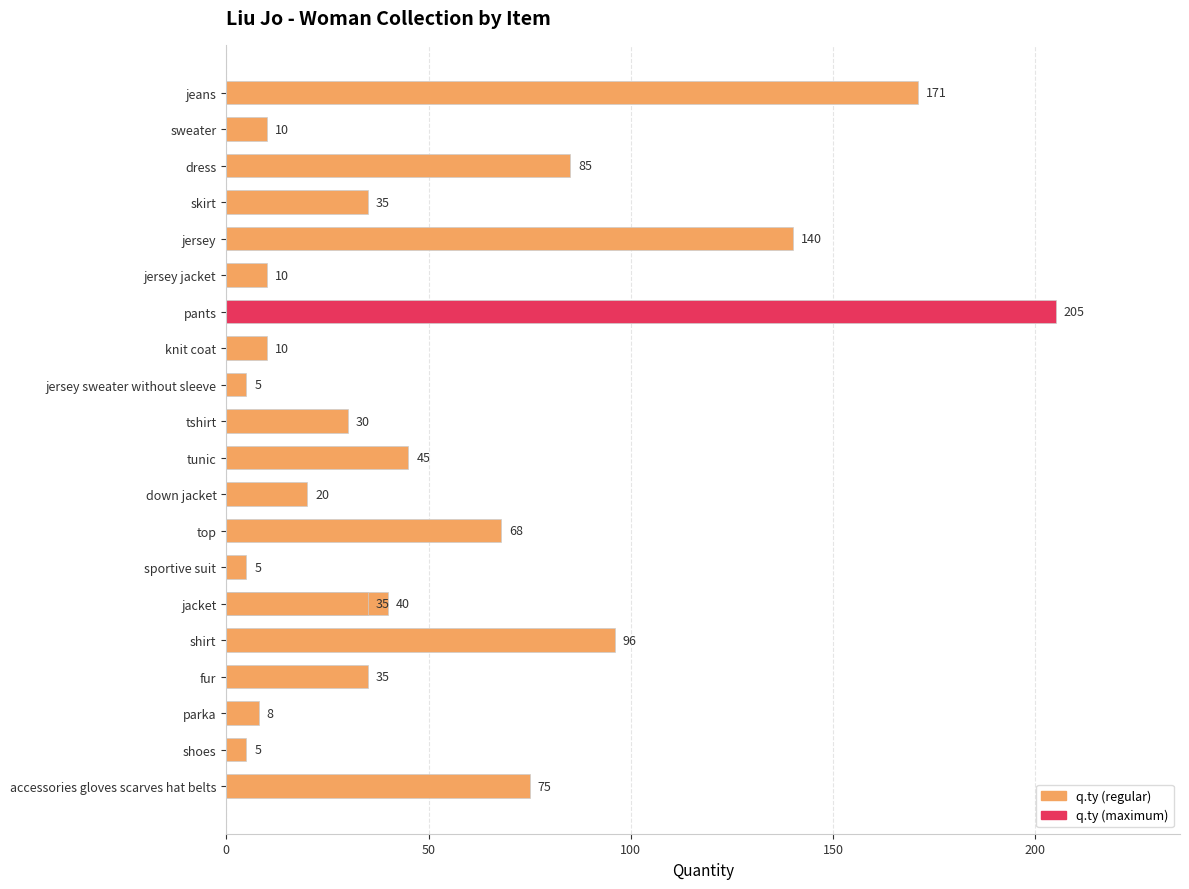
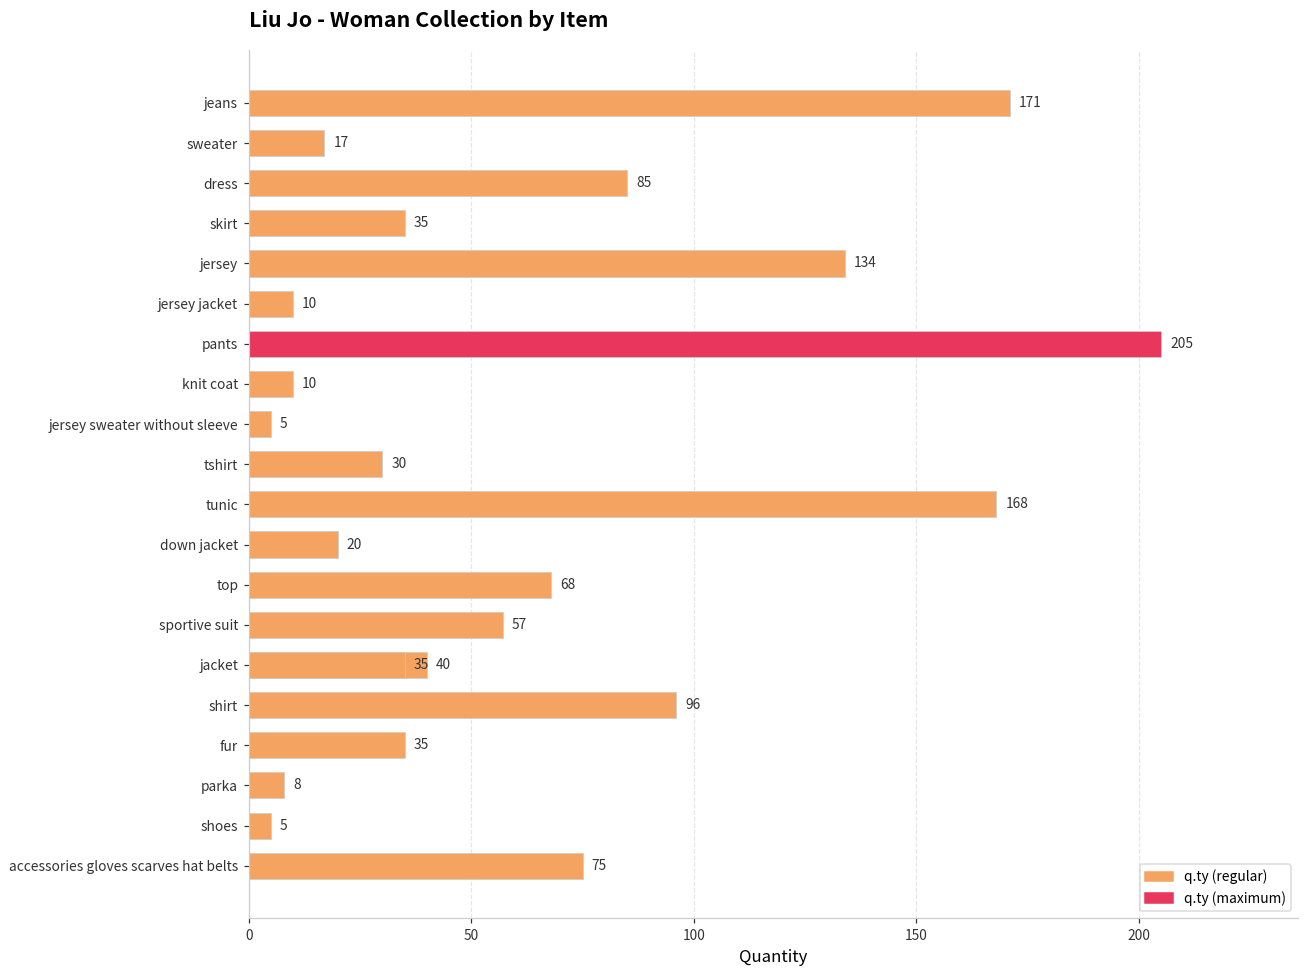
  {
    "jeans": 171,
-   "sweater": 10,
+   "sweater": 17,
    "dress": 85,
    "skirt": 35,
-   "jersey": 140,
+   "jersey": 134,
    "jersey jacket": 10,
    "pants": 205,
    "knit coat": 10,
    "jersey sweater without sleeve": 5,
    "tshirt": 30,
-   "tunic": 45,
+   "tunic": 168,
    "down jacket": 20,
    "top": 68,
-   "sportive suit": 5,
+   "sportive suit": 57,
    "shirt": 96,
    "fur": 35,
    "parka": 8,
    "shoes": 5,
    "accessories gloves scarves hat belts": 75
  }
